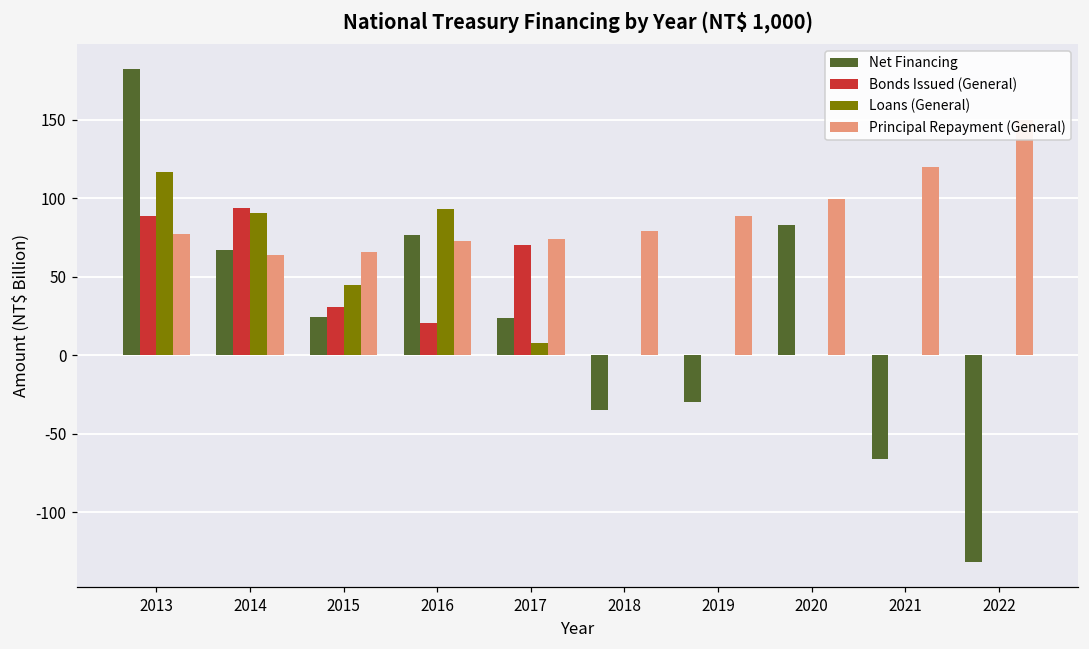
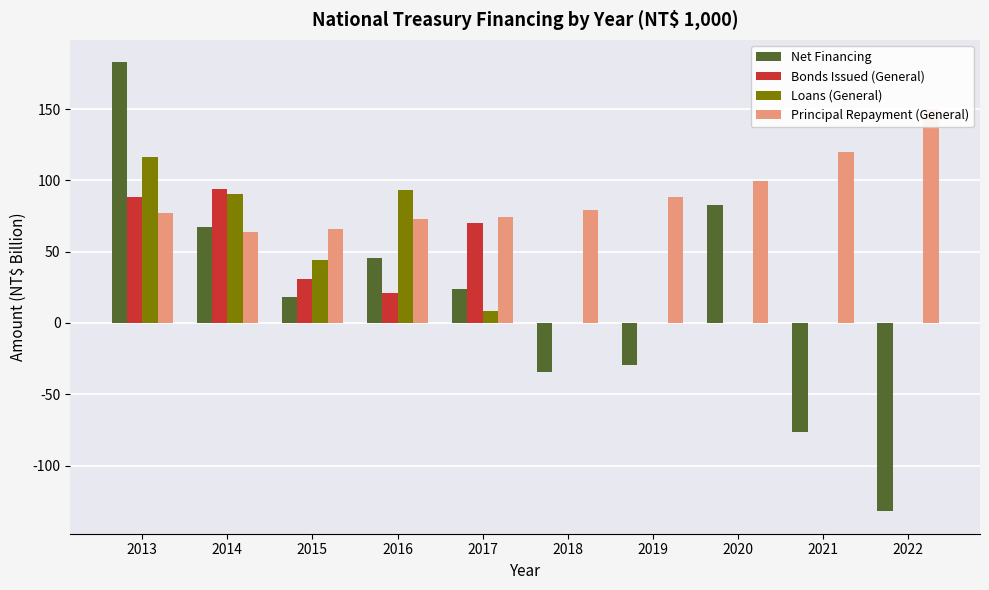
  {
    "Net Financing": {
      "2013": 183,
      "2014": 67,
-     "2015": 24,
-     "2016": 77,
+     "2015": 18,
+     "2016": 46,
      "2017": 24,
      "2018": -35,
      "2019": -30,
      "2020": 83,
-     "2021": -66,
+     "2021": -76,
      "2022": -132
    },
    "Bonds Issued (General)": {
      "2013": 89,
      "2014": 94,
      "2015": 31,
      "2016": 21,
      "2017": 70,
      "2018": 0,
      "2019": 0,
      "2020": 0,
      "2021": 0,
      "2022": 0
    },
    "Loans (General)": {
      "2013": 117,
      "2014": 91,
      "2015": 45,
      "2016": 93,
      "2017": 8,
      "2018": 0,
      "2019": 0,
      "2020": 0,
      "2021": 0,
      "2022": 0
    },
    "Principal Repayment (General)": {
      "2013": 77,
      "2014": 64,
      "2015": 66,
      "2016": 73,
      "2017": 74,
      "2018": 79,
      "2019": 89,
      "2020": 99,
      "2021": 120
    }
  }
